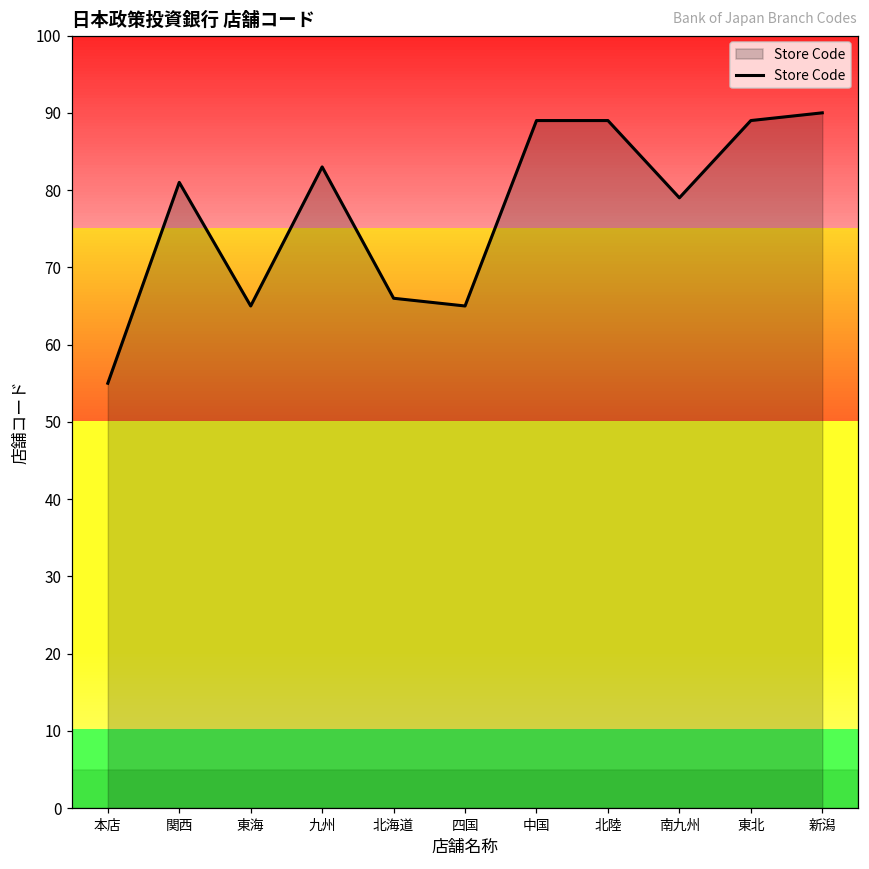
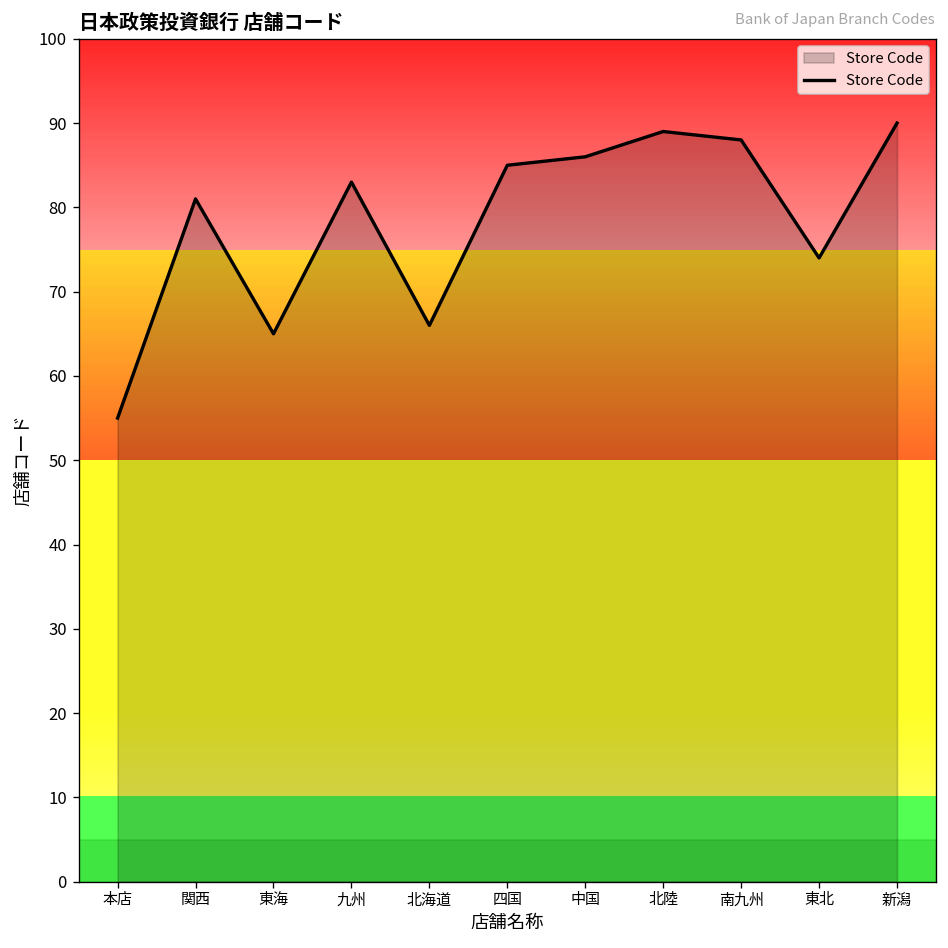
  {
    "本店": 55,
    "関西": 81,
    "東海": 65,
    "九州": 83,
    "北海道": 66,
-   "四国": 65,
-   "中国": 89,
+   "四国": 85,
+   "中国": 86,
    "北陸": 89,
-   "南九州": 79,
-   "東北": 89,
+   "南九州": 88,
+   "東北": 74,
    "新潟": 90
  }
